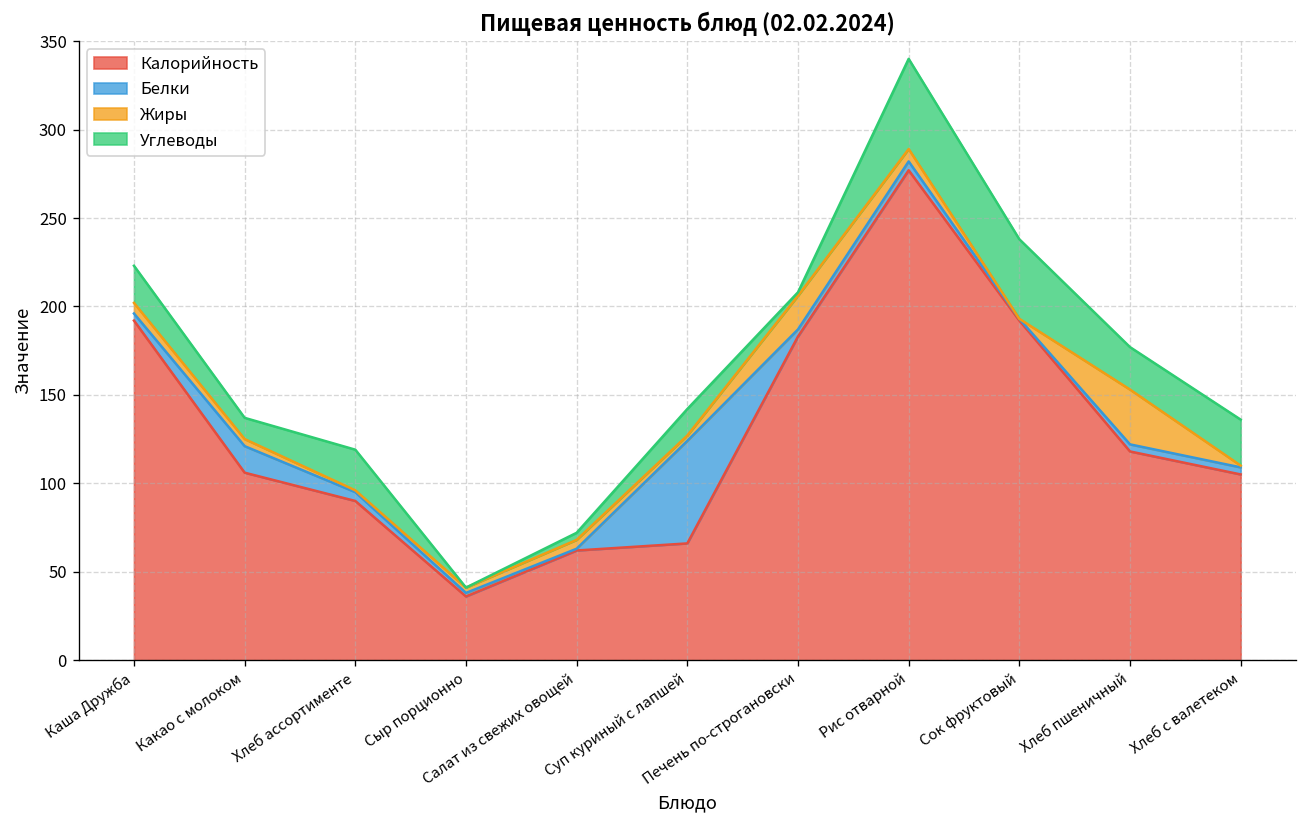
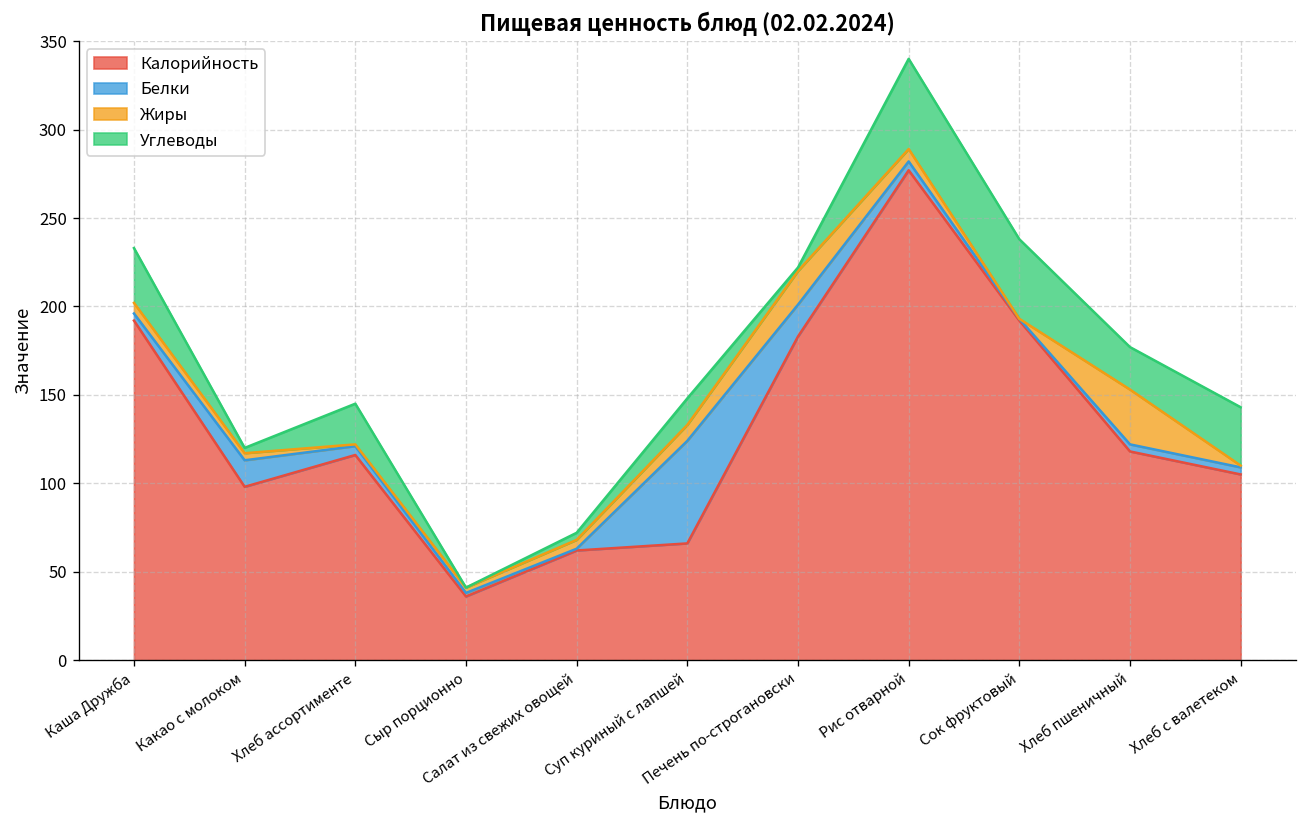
  {
    "Калорийность": {
      "Каша Дружба": 192,
-     "Какао с молоком": 106,
-     "Хлеб ассортименте": 90,
+     "Какао с молоком": 98,
+     "Хлеб ассортименте": 116,
      "Сыр порционно": 36,
      "Суп куриный с лапшей": 66,
      "Печень по-строгановски": 183,
      "Рис отварной": 277,
      "Хлеб пшеничный": 118,
      "Хлеб с валетеком": 105
    },
    "Белки": {
      "Каша Дружба": 4,
      "Какао с молоком": 15,
      "Сыр порционно": 2,
      "Суп куриный с лапшей": 58,
-     "Печень по-строгановски": 4,
+     "Печень по-строгановски": 18,
      "Рис отварной": 5,
      "Хлеб пшеничный": 4
    },
    "Жиры": {
      "Каша Дружба": 6,
      "Какао с молоком": 4,
      "Салат из свежих овощей": 5,
-     "Суп куриный с лапшей": 3,
+     "Суп куриный с лапшей": 9,
      "Печень по-строгановски": 19,
      "Рис отварной": 7,
      "Хлеб пшеничный": 31
    },
    "Углеводы": {
-     "Каша Дружба": 21,
-     "Какао с молоком": 12,
+     "Каша Дружба": 31,
+     "Какао с молоком": 3,
      "Хлеб ассортименте": 23,
      "Салат из свежих овощей": 4,
      "Суп куриный с лапшей": 15,
      "Печень по-строгановски": 2,
      "Рис отварной": 51,
      "Сок фруктовый": 45,
      "Хлеб пшеничный": 24,
-     "Хлеб с валетеком": 26
+     "Хлеб с валетеком": 33
    }
  }
